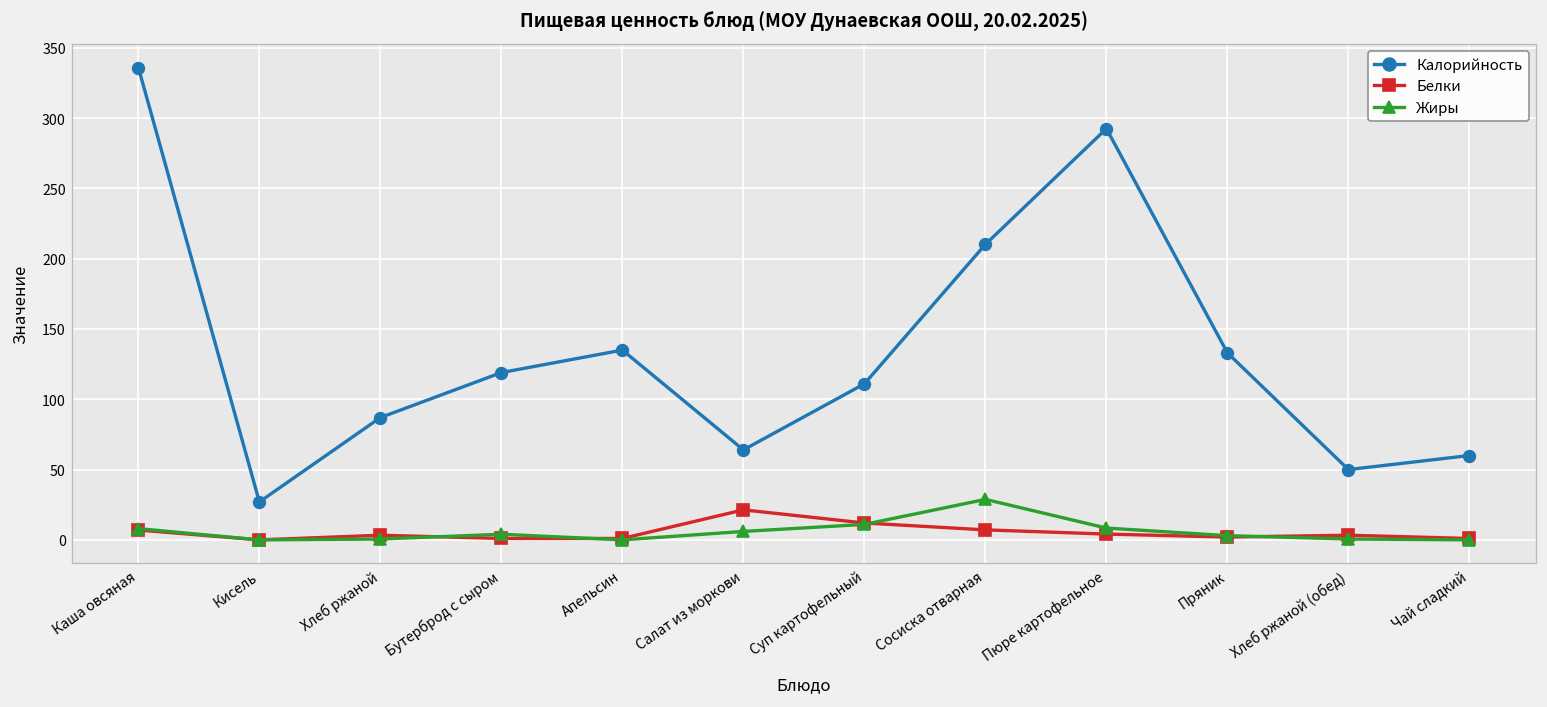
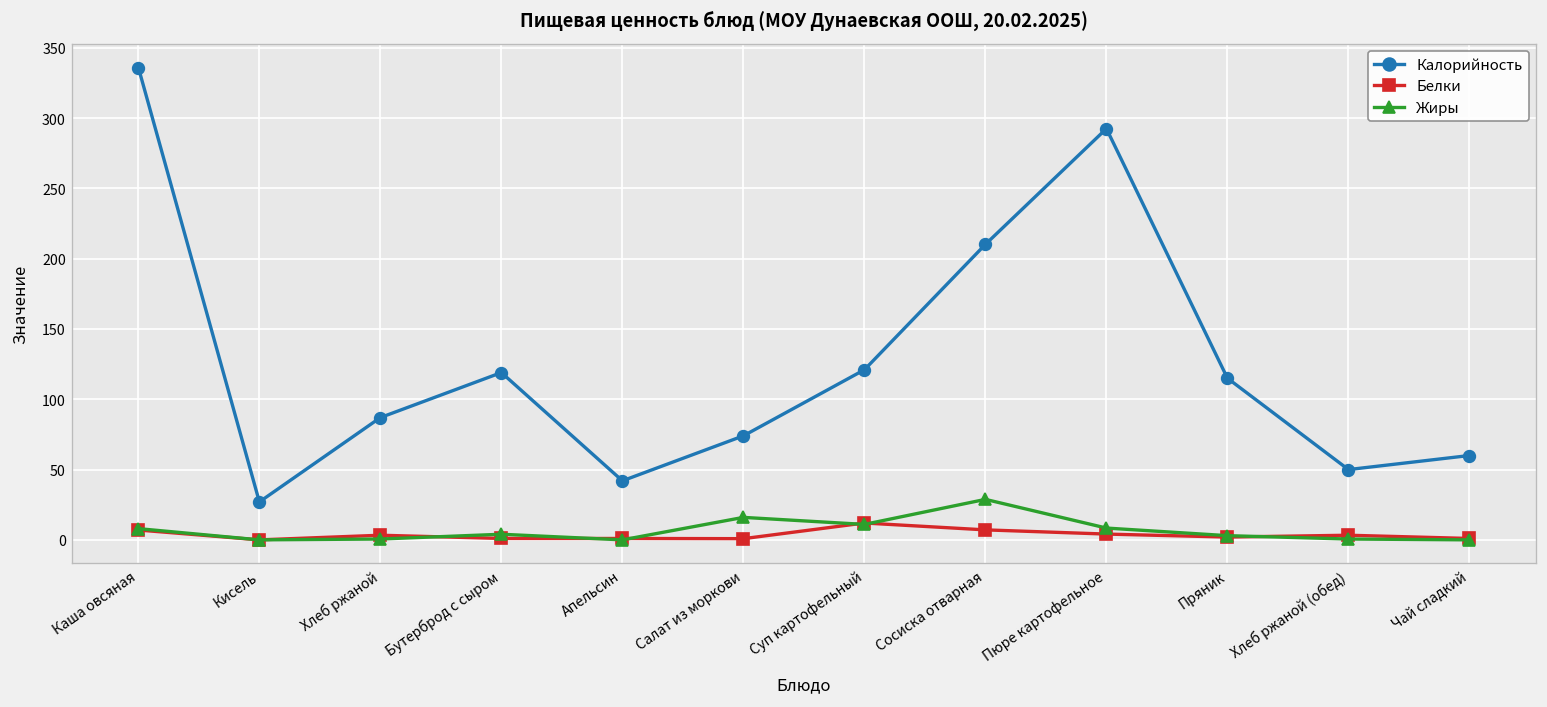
  {
    "Калорийность": {
      "Каша овсяная": 336,
      "Кисель": 27,
      "Хлеб ржаной": 87,
      "Бутерброд с сыром": 119,
-     "Апельсин": 135,
-     "Салат из моркови": 64,
-     "Суп картофельный": 111,
+     "Апельсин": 42,
+     "Салат из моркови": 74,
+     "Суп картофельный": 121,
      "Сосиска отварная": 210,
      "Пюре картофельное": 293,
-     "Пряник": 133,
+     "Пряник": 115,
      "Хлеб ржаной (обед)": 50,
      "Чай сладкий": 60
    },
    "Белки": {
      "Хлеб ржаной": 3,
      "Бутерброд с сыром": 1,
-     "Салат из моркови": 21,
+     "Салат из моркови": 1,
      "Сосиска отварная": 7,
      "Пюре картофельное": 4,
      "Хлеб ржаной (обед)": 3
    },
    "Жиры": {
      "Хлеб ржаной": 1,
      "Бутерброд с сыром": 4,
-     "Салат из моркови": 6,
+     "Салат из моркови": 16,
      "Сосиска отварная": 29,
      "Пюре картофельное": 8,
      "Хлеб ржаной (обед)": 1
    }
  }
